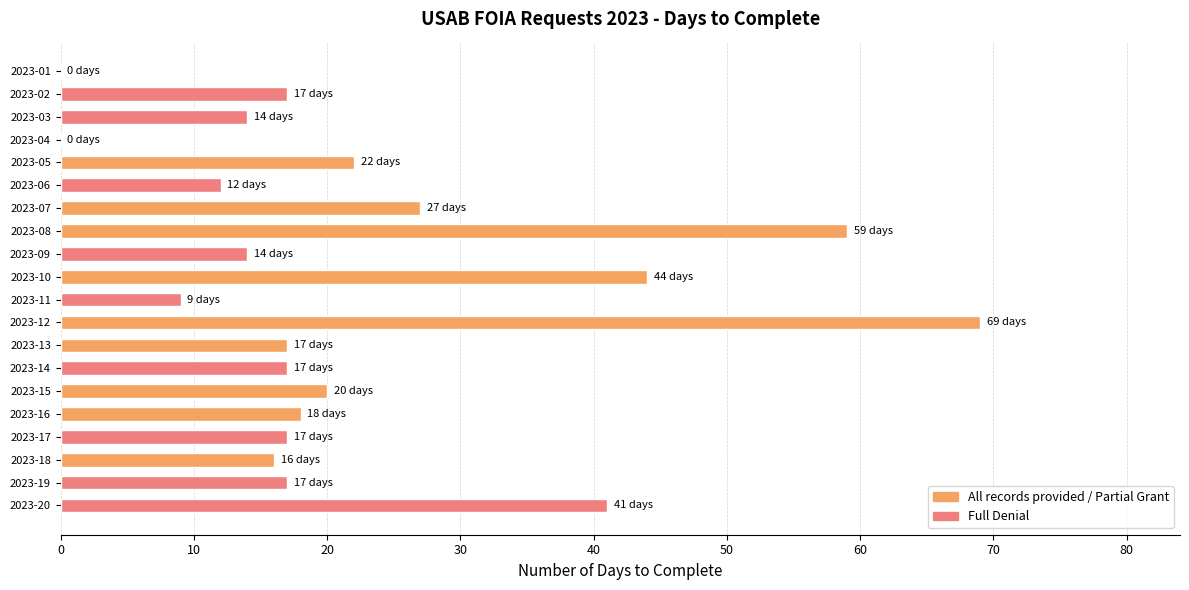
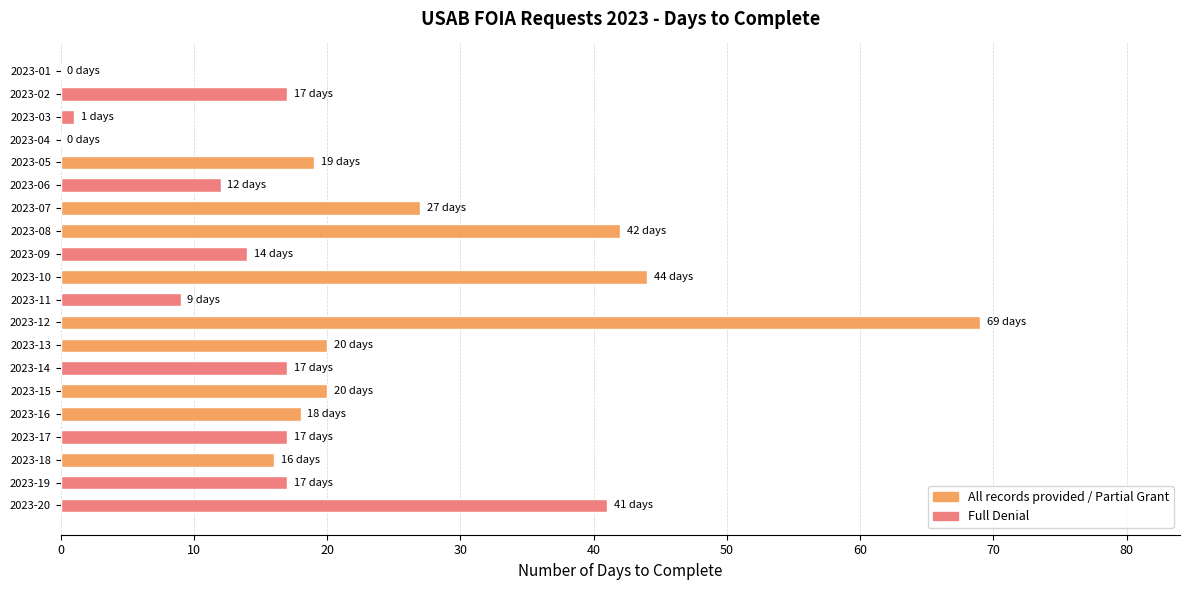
  {
    "2023-01": 0,
    "2023-02": 17,
-   "2023-03": 14,
+   "2023-03": 1,
    "2023-04": 0,
-   "2023-05": 22,
+   "2023-05": 19,
    "2023-06": 12,
    "2023-07": 27,
-   "2023-08": 59,
+   "2023-08": 42,
    "2023-09": 14,
    "2023-10": 44,
    "2023-11": 9,
    "2023-12": 69,
-   "2023-13": 17,
+   "2023-13": 20,
    "2023-14": 17,
    "2023-15": 20,
    "2023-16": 18,
    "2023-17": 17,
    "2023-18": 16,
    "2023-19": 17,
    "2023-20": 41
  }
